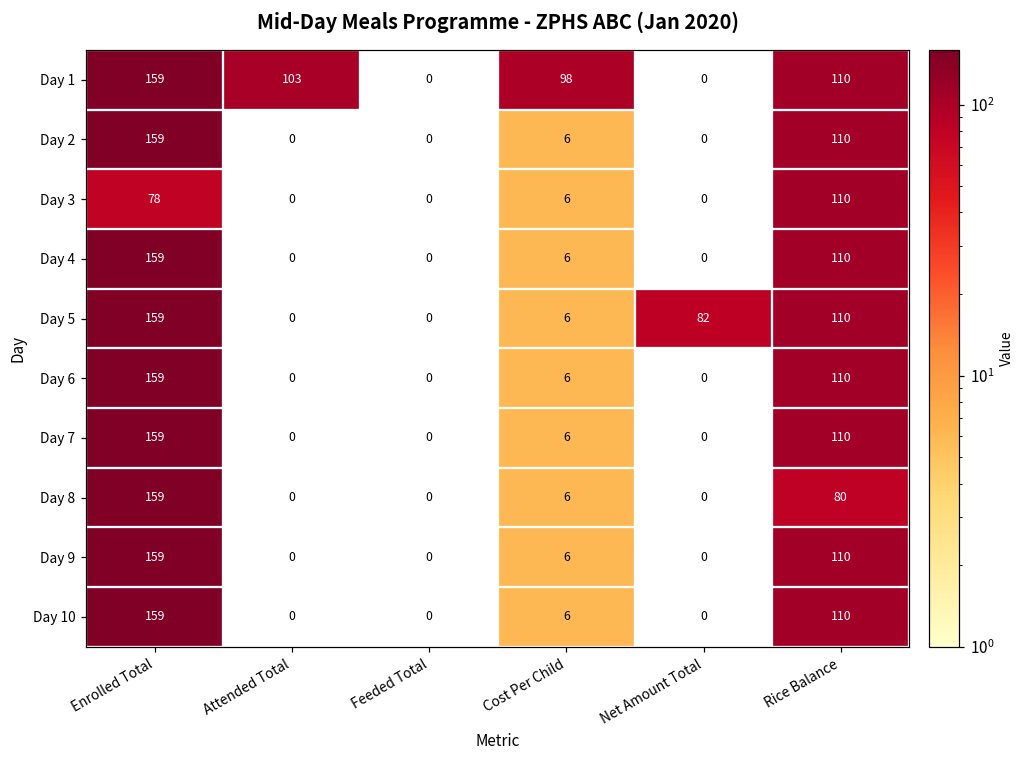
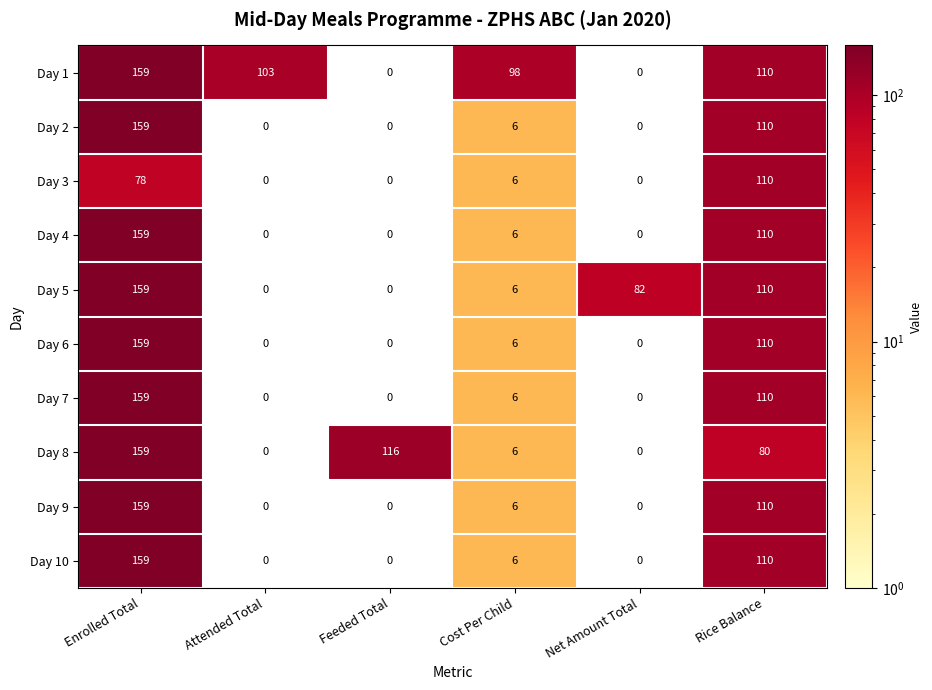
  {
    "Day 1": {
      "Enrolled Total": 159,
      "Attended Total": 103,
      "Feeded Total": 0,
      "Cost Per Child": 98,
      "Net Amount Total": 0,
      "Rice Balance": 110
    },
    "Day 2": {
      "Enrolled Total": 159,
      "Attended Total": 0,
      "Feeded Total": 0,
      "Cost Per Child": 6,
      "Net Amount Total": 0,
      "Rice Balance": 110
    },
    "Day 3": {
      "Enrolled Total": 78,
      "Attended Total": 0,
      "Feeded Total": 0,
      "Cost Per Child": 6,
      "Net Amount Total": 0,
      "Rice Balance": 110
    },
    "Day 4": {
      "Enrolled Total": 159,
      "Attended Total": 0,
      "Feeded Total": 0,
      "Cost Per Child": 6,
      "Net Amount Total": 0,
      "Rice Balance": 110
    },
    "Day 5": {
      "Enrolled Total": 159,
      "Attended Total": 0,
      "Feeded Total": 0,
      "Cost Per Child": 6,
      "Net Amount Total": 82,
      "Rice Balance": 110
    },
    "Day 6": {
      "Enrolled Total": 159,
      "Attended Total": 0,
      "Feeded Total": 0,
      "Cost Per Child": 6,
      "Net Amount Total": 0,
      "Rice Balance": 110
    },
    "Day 7": {
      "Enrolled Total": 159,
      "Attended Total": 0,
      "Feeded Total": 0,
      "Cost Per Child": 6,
      "Net Amount Total": 0,
      "Rice Balance": 110
    },
    "Day 8": {
      "Enrolled Total": 159,
      "Attended Total": 0,
-     "Feeded Total": 0,
+     "Feeded Total": 116,
      "Cost Per Child": 6,
      "Net Amount Total": 0,
      "Rice Balance": 80
    },
    "Day 9": {
      "Enrolled Total": 159,
      "Attended Total": 0,
      "Feeded Total": 0,
      "Cost Per Child": 6,
      "Net Amount Total": 0,
      "Rice Balance": 110
    },
    "Day 10": {
      "Enrolled Total": 159,
      "Attended Total": 0,
      "Feeded Total": 0,
      "Cost Per Child": 6,
      "Net Amount Total": 0,
      "Rice Balance": 110
    }
  }
